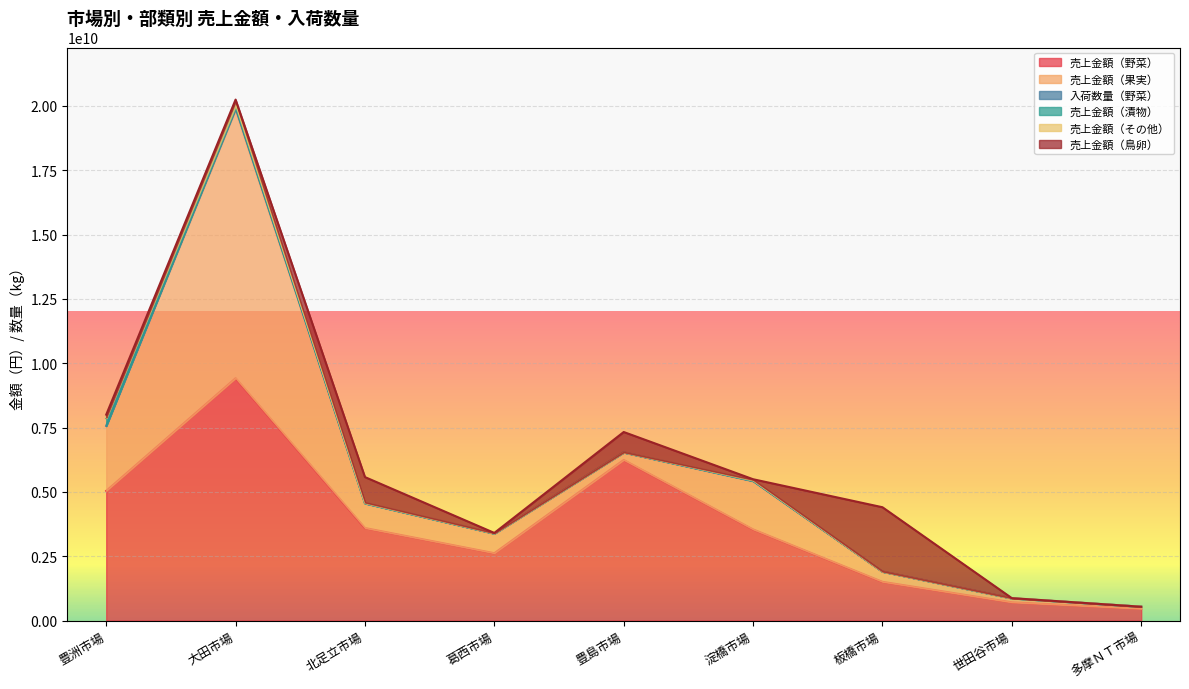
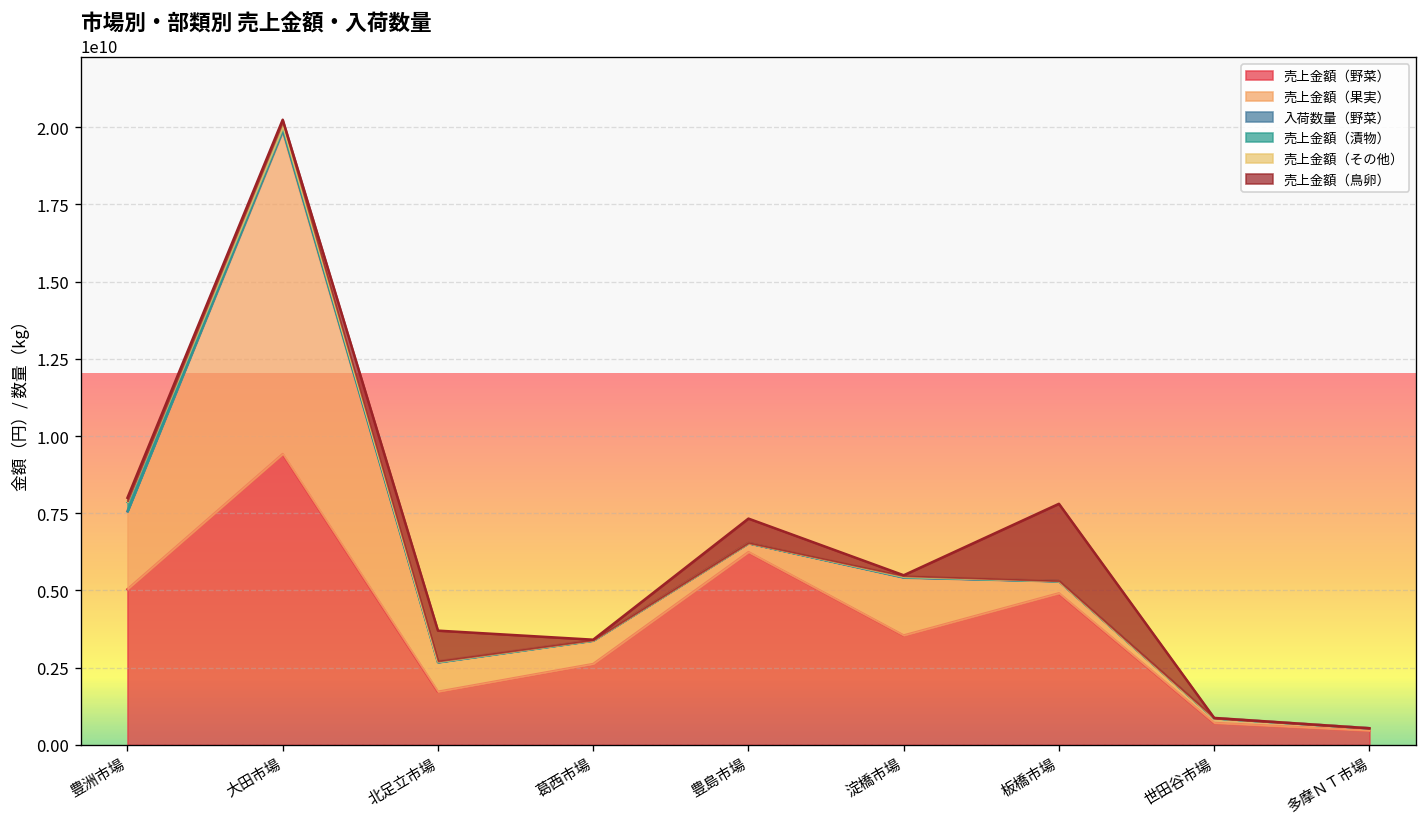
  {
    "売上金額（野菜）": {
      "豊洲市場": 5000000000,
      "大田市場": 9400000000,
-     "北足立市場": 3600000000,
+     "北足立市場": 1700000000,
      "葛西市場": 2600000000,
      "豊島市場": 6200000000,
      "淀橋市場": 3500000000,
-     "板橋市場": 1500000000,
+     "板橋市場": 4900000000,
      "世田谷市場": 700000000
    },
    "売上金額（鳥卵）": {
      "豊洲市場": 100000000,
      "北足立市場": 1000000000,
      "豊島市場": 800000000,
      "板橋市場": 2500000000
    }
  }
